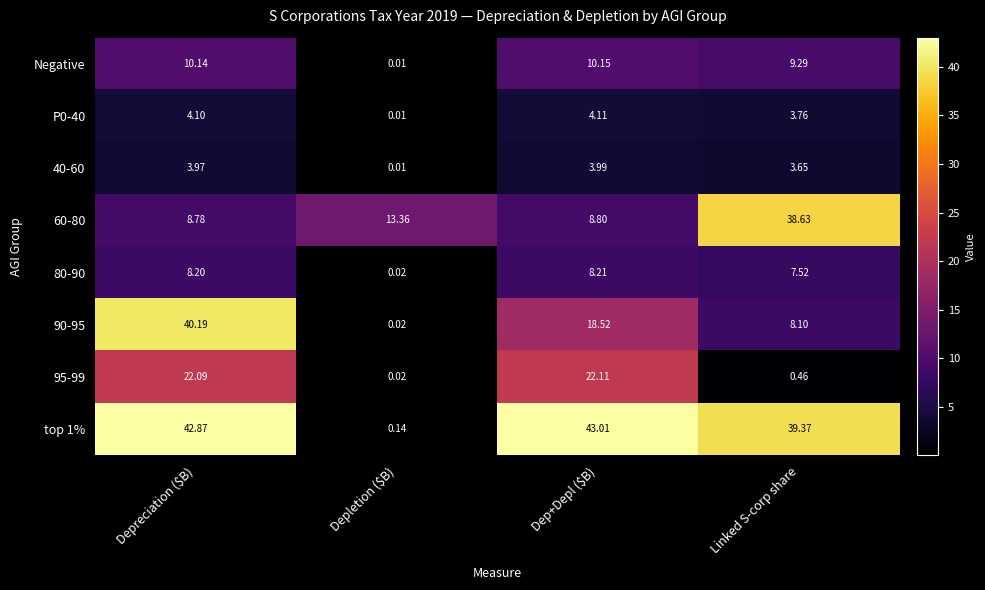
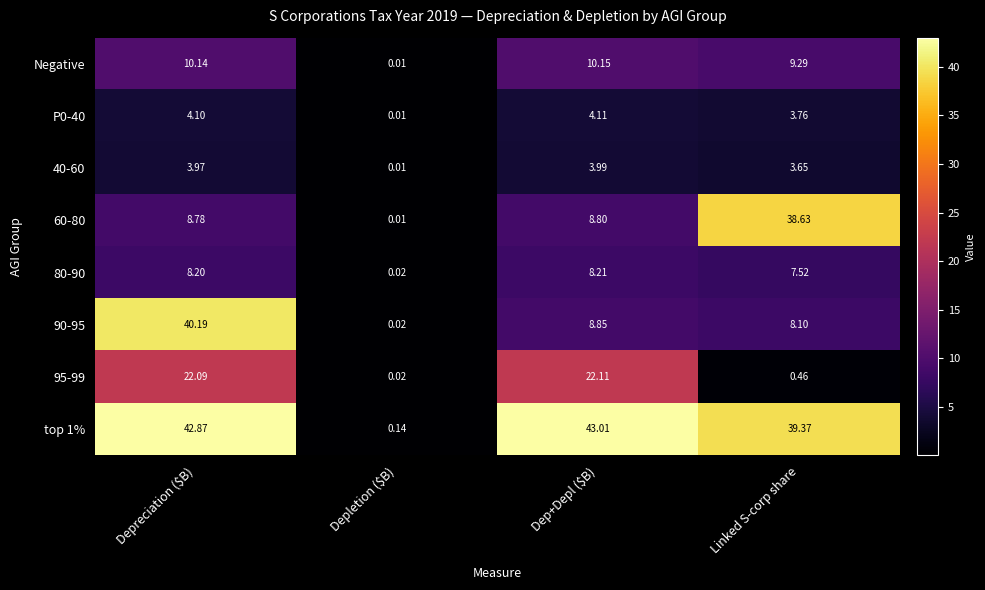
  {
    "Negative": {
      "Depreciation ($B)": 10.14,
      "Depletion ($B)": 0.01,
      "Dep+Depl ($B)": 10.15,
      "Linked S-corp share": 9.29
    },
    "P0-40": {
      "Depreciation ($B)": 4.10,
      "Depletion ($B)": 0.01,
      "Dep+Depl ($B)": 4.11,
      "Linked S-corp share": 3.76
    },
    "40-60": {
      "Depreciation ($B)": 3.97,
      "Depletion ($B)": 0.01,
      "Dep+Depl ($B)": 3.99,
      "Linked S-corp share": 3.65
    },
    "60-80": {
      "Depreciation ($B)": 8.78,
-     "Depletion ($B)": 13.36,
+     "Depletion ($B)": 0.01,
      "Dep+Depl ($B)": 8.80,
      "Linked S-corp share": 38.63
    },
    "80-90": {
      "Depreciation ($B)": 8.20,
      "Depletion ($B)": 0.02,
      "Dep+Depl ($B)": 8.21,
      "Linked S-corp share": 7.52
    },
    "90-95": {
      "Depreciation ($B)": 40.19,
      "Depletion ($B)": 0.02,
-     "Dep+Depl ($B)": 18.52,
+     "Dep+Depl ($B)": 8.85,
      "Linked S-corp share": 8.10
    },
    "95-99": {
      "Depreciation ($B)": 22.09,
      "Depletion ($B)": 0.02,
      "Dep+Depl ($B)": 22.11,
      "Linked S-corp share": 0.46
    },
    "top 1%": {
      "Depreciation ($B)": 42.87,
      "Depletion ($B)": 0.14,
      "Dep+Depl ($B)": 43.01,
      "Linked S-corp share": 39.37
    }
  }
